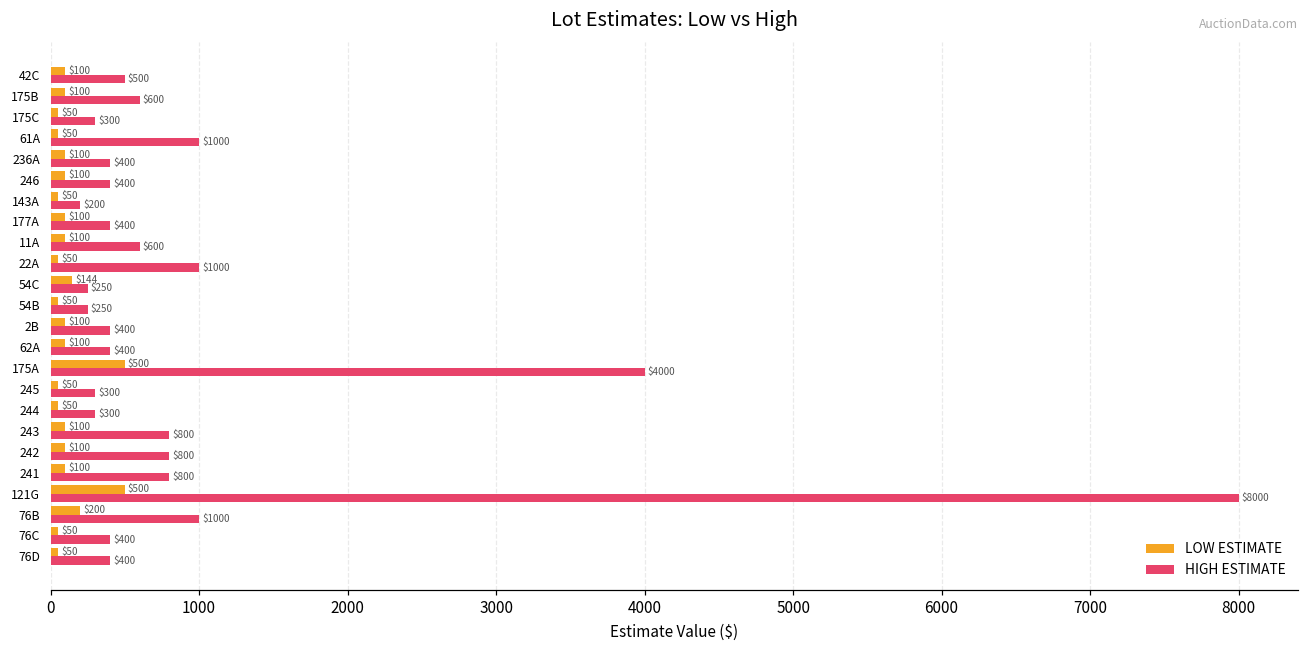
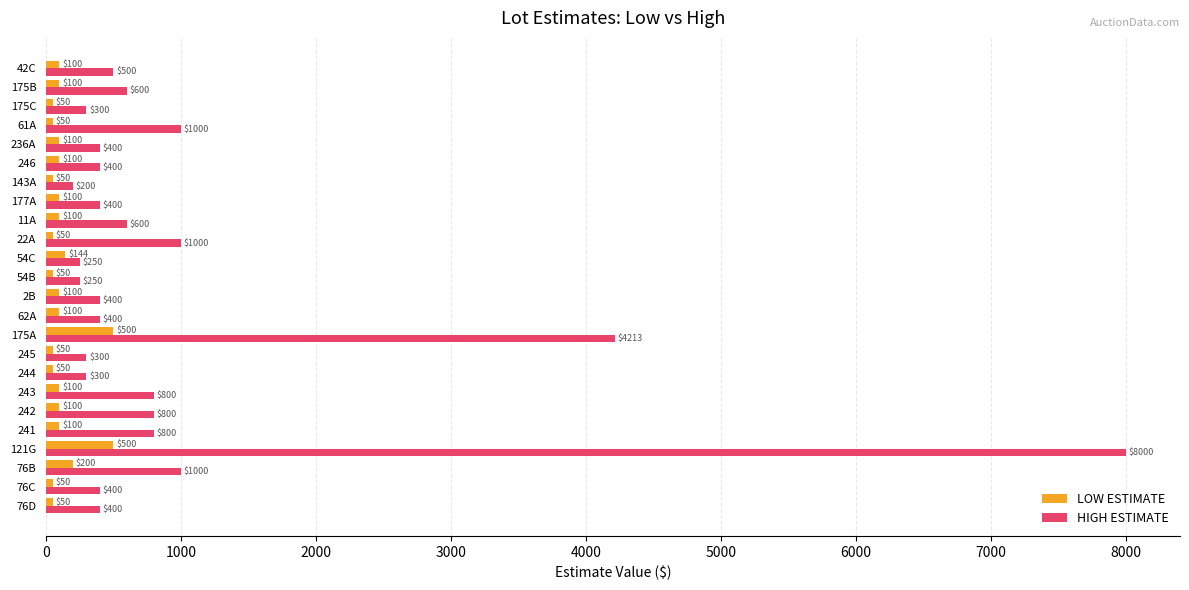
  {
    "LOW ESTIMATE": {
      "42C": "$100",
      "175B": "$100",
      "175C": "$50",
      "61A": "$50",
      "236A": "$100",
      "246": "$100",
      "143A": "$50",
      "177A": "$100",
      "11A": "$100",
      "22A": "$50",
      "54C": "$144",
      "54B": "$50",
      "2B": "$100",
      "62A": "$100",
      "175A": "$500",
      "245": "$50",
      "244": "$50",
      "243": "$100",
      "242": "$100",
      "241": "$100",
      "121G": "$500",
      "76B": "$200",
      "76C": "$50",
      "76D": "$50"
    },
    "HIGH ESTIMATE": {
      "42C": "$500",
      "175B": "$600",
      "175C": "$300",
      "61A": "$1000",
      "236A": "$400",
      "246": "$400",
      "143A": "$200",
      "177A": "$400",
      "11A": "$600",
      "22A": "$1000",
      "54C": "$250",
      "54B": "$250",
      "2B": "$400",
      "62A": "$400",
-     "175A": "$4000",
+     "175A": "$4213",
      "245": "$300",
      "244": "$300",
      "243": "$800",
      "242": "$800",
      "241": "$800",
      "121G": "$8000",
      "76B": "$1000",
      "76C": "$400",
      "76D": "$400"
    }
  }
